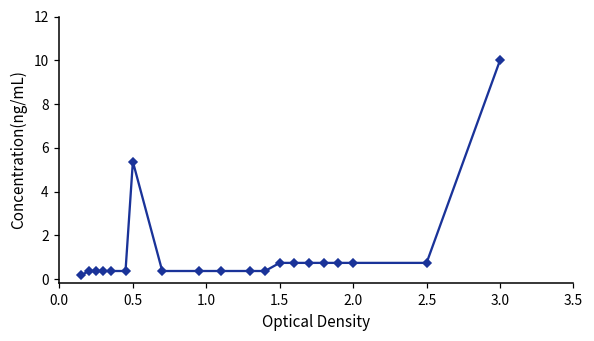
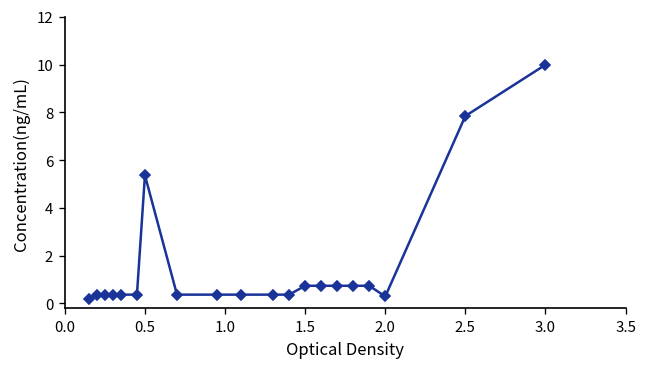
  {
    "0.5": 5.4,
    "1.5": 0.7,
-   "2.0": 0.7,
-   "2.5": 0.7,
+   "2.0": 0.3,
+   "2.5": 7.9,
    "3.0": 10.0
  }
